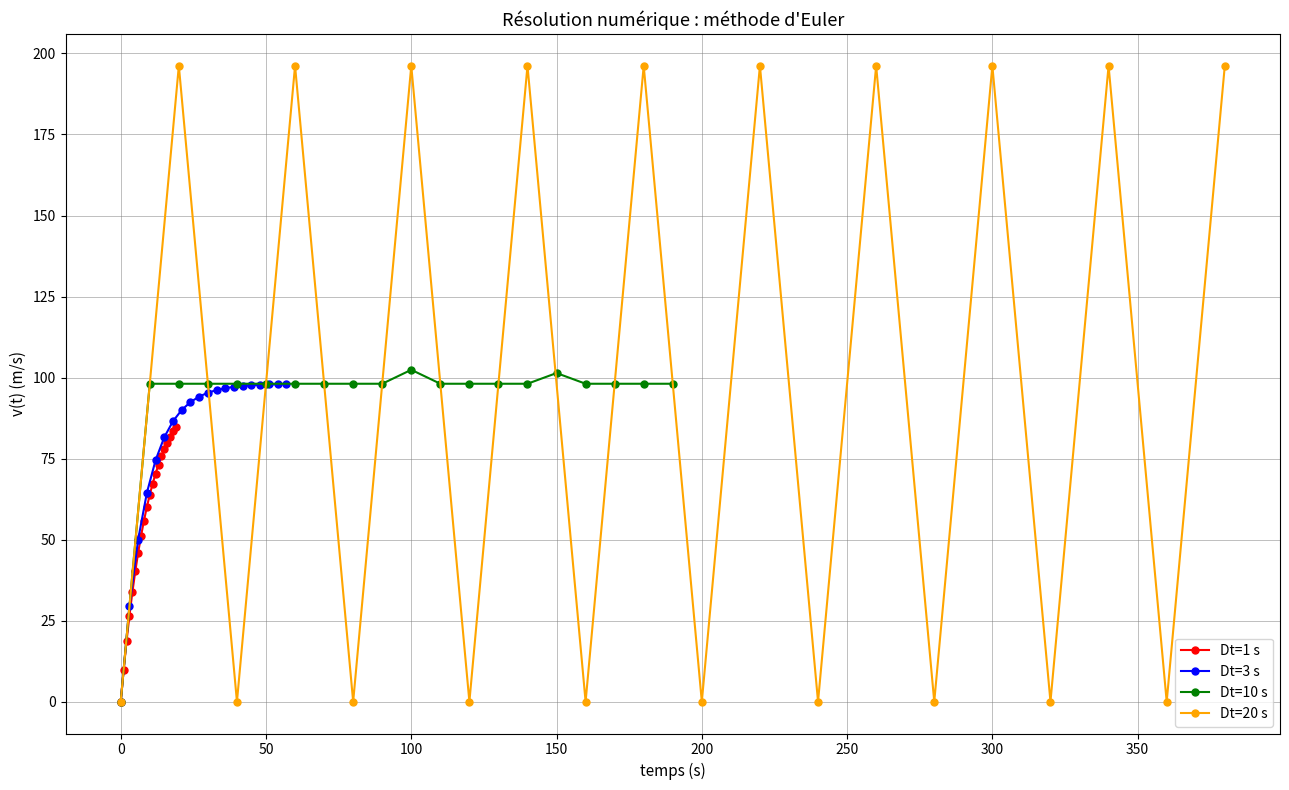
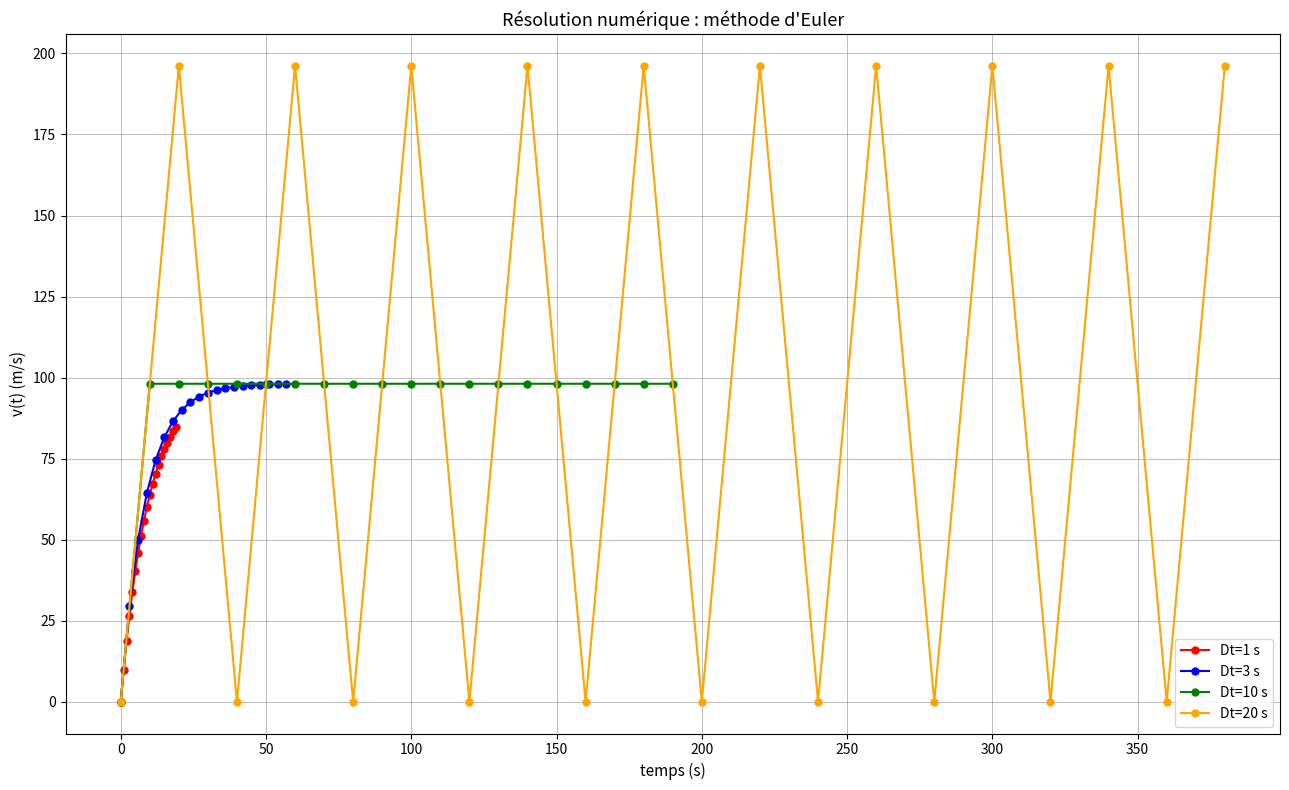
  {
    "Dt=10 s": {
      "50": 98,
-     "100": 102,
-     "150": 101
+     "100": 98,
+     "150": 98
    },
    "Dt=20 s": {
      "100": 196,
      "200": 0,
      "300": 196
    }
  }
